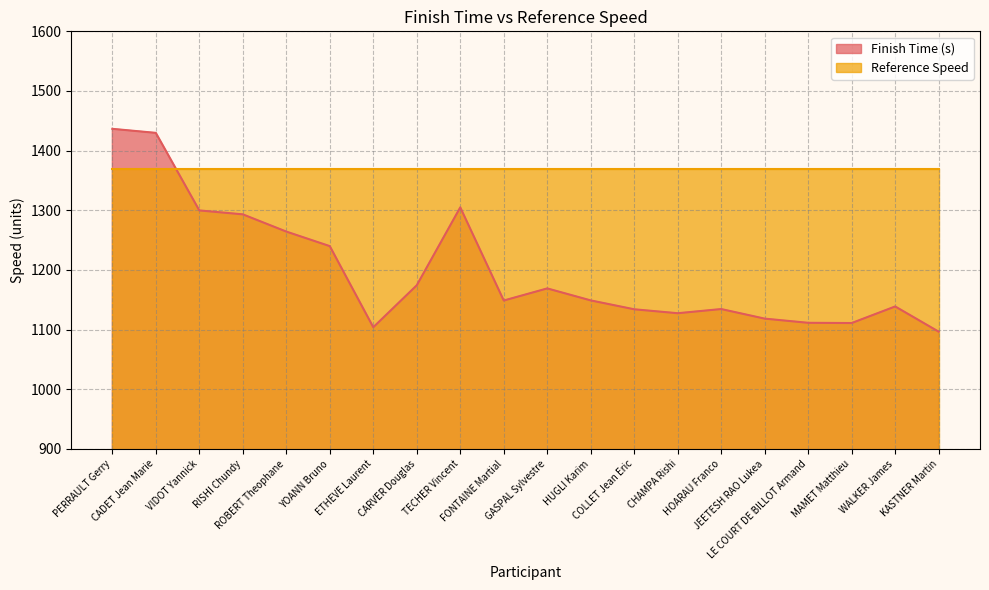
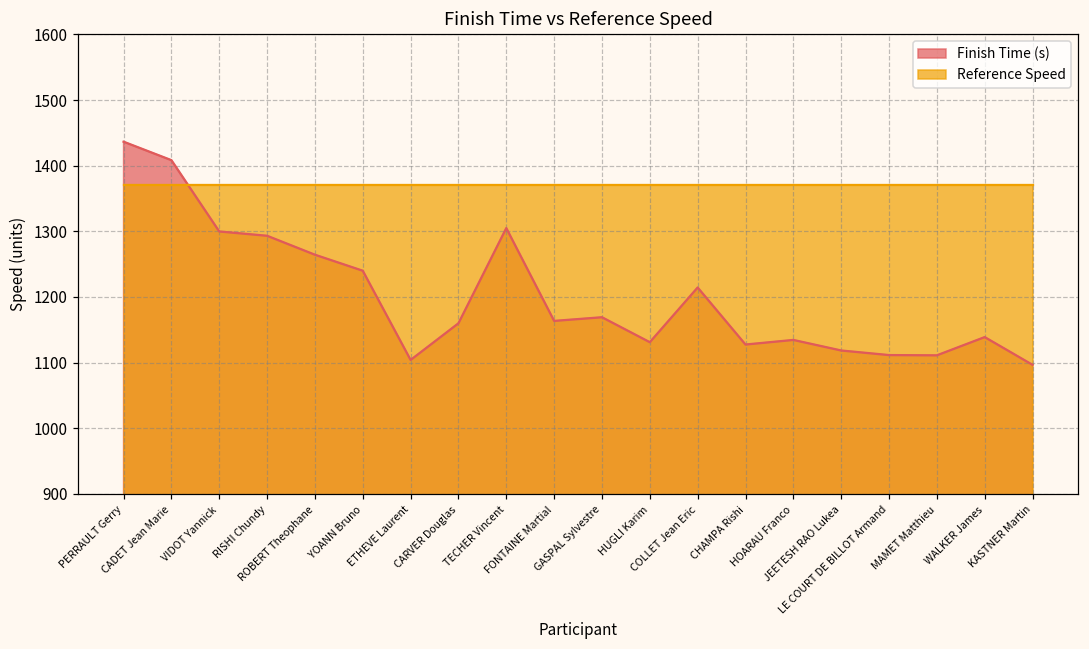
  {
    "Finish Time (s)": {
      "PERRAULT Gerry": 1440,
-     "CADET Jean Marie": 1430,
+     "CADET Jean Marie": 1410,
      "VIDOT Yannick": 1300,
      "RISHI Chundy": 1290,
      "ROBERT Theophane": 1260,
      "YOANN Bruno": 1240,
      "ETHEVE Laurent": 1100,
-     "CARVER Douglas": 1170,
+     "CARVER Douglas": 1160,
      "TECHER Vincent": 1300,
-     "FONTAINE Martial": 1150,
+     "FONTAINE Martial": 1160,
      "GASPAL Sylvestre": 1170,
-     "HUGLI Karim": 1150,
-     "COLLET Jean Eric": 1130,
+     "HUGLI Karim": 1130,
+     "COLLET Jean Eric": 1210,
      "CHAMPA Rishi": 1130,
      "HOARAU Franco": 1130,
      "JEETESH RAO Lukea": 1120,
      "LE COURT DE BILLOT Armand": 1110,
      "MAMET Matthieu": 1110,
      "WALKER James": 1140,
      "KASTNER Martin": 1100
    },
    "Reference Speed": {
      "PERRAULT Gerry": 1370,
      "CADET Jean Marie": 1370,
      "VIDOT Yannick": 1370,
      "RISHI Chundy": 1370,
      "ROBERT Theophane": 1370,
      "YOANN Bruno": 1370,
      "ETHEVE Laurent": 1370,
      "CARVER Douglas": 1370,
      "TECHER Vincent": 1370,
      "FONTAINE Martial": 1370,
      "GASPAL Sylvestre": 1370,
      "HUGLI Karim": 1370,
      "COLLET Jean Eric": 1370,
      "CHAMPA Rishi": 1370,
      "HOARAU Franco": 1370,
      "JEETESH RAO Lukea": 1370,
      "LE COURT DE BILLOT Armand": 1370,
      "MAMET Matthieu": 1370,
      "WALKER James": 1370,
      "KASTNER Martin": 1370
    }
  }
